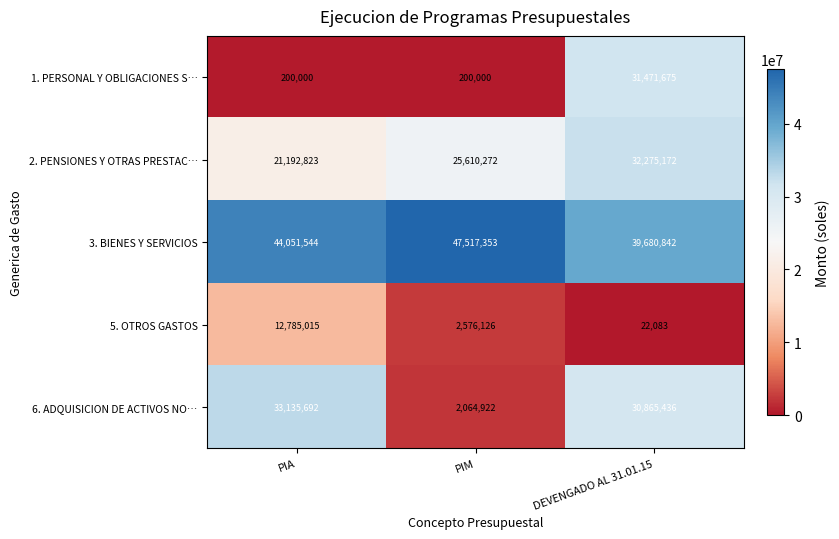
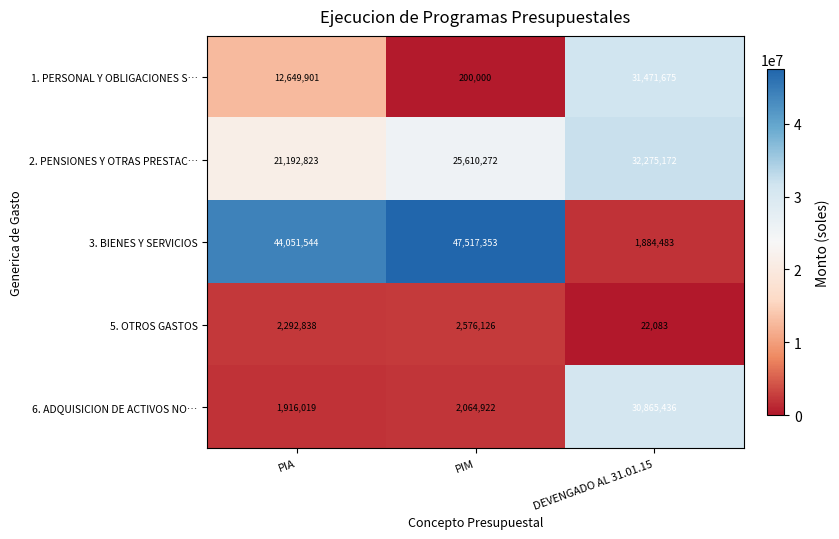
  {
    "1. PERSONAL Y OBLIGACIONES S…": {
-     "PIA": "200,000",
+     "PIA": "12,649,901",
      "PIM": "200,000"
    },
    "2. PENSIONES Y OTRAS PRESTAC…": {
      "PIA": "21,192,823",
      "PIM": "25,610,272",
      "DEVENGADO AL 31.01.15": "32,275,172"
    },
    "3. BIENES Y SERVICIOS": {
      "PIA": "44,051,544",
      "PIM": "47,517,353",
-     "DEVENGADO AL 31.01.15": "39,680,842"
+     "DEVENGADO AL 31.01.15": "1,884,483"
    },
    "5. OTROS GASTOS": {
-     "PIA": "12,785,015",
+     "PIA": "2,292,838",
      "PIM": "2,576,126",
      "DEVENGADO AL 31.01.15": "22,083"
    },
    "6. ADQUISICION DE ACTIVOS NO…": {
-     "PIA": "33,135,692",
+     "PIA": "1,916,019",
      "PIM": "2,064,922"
    }
  }
